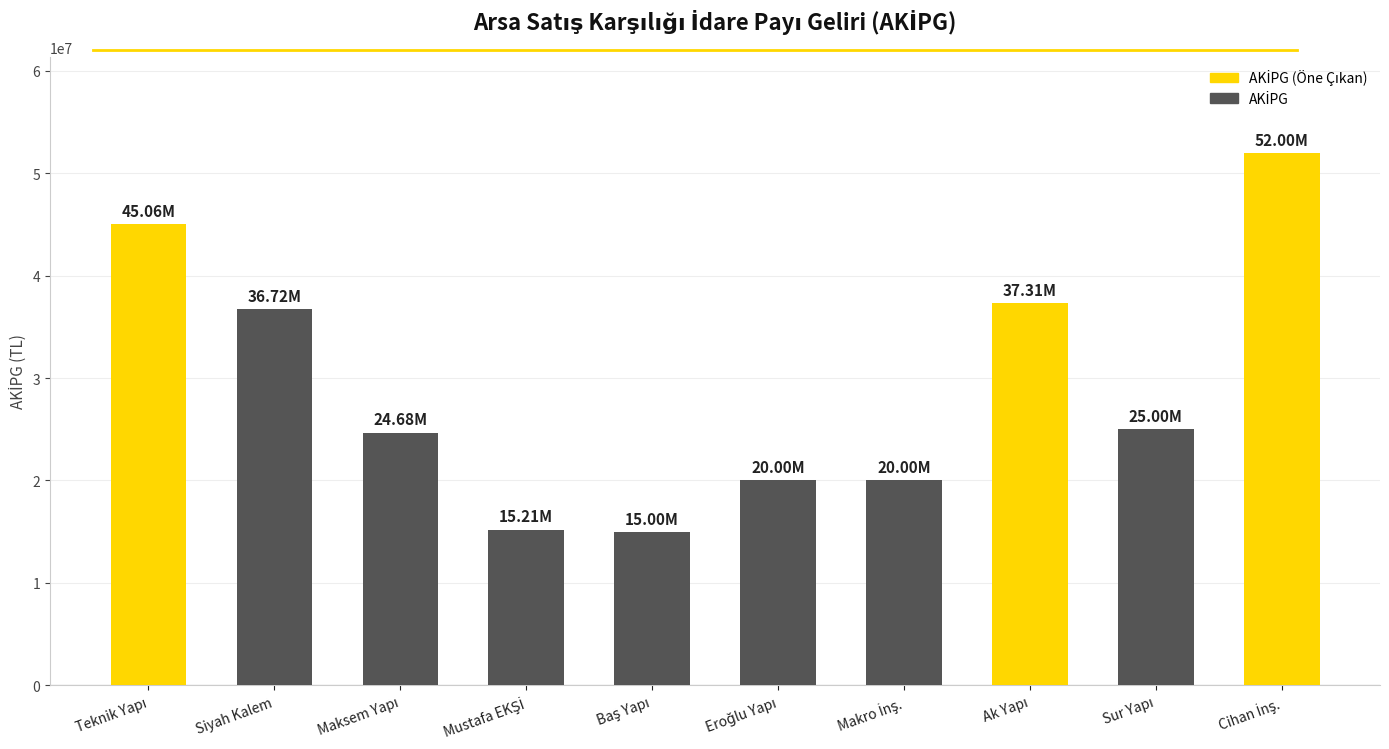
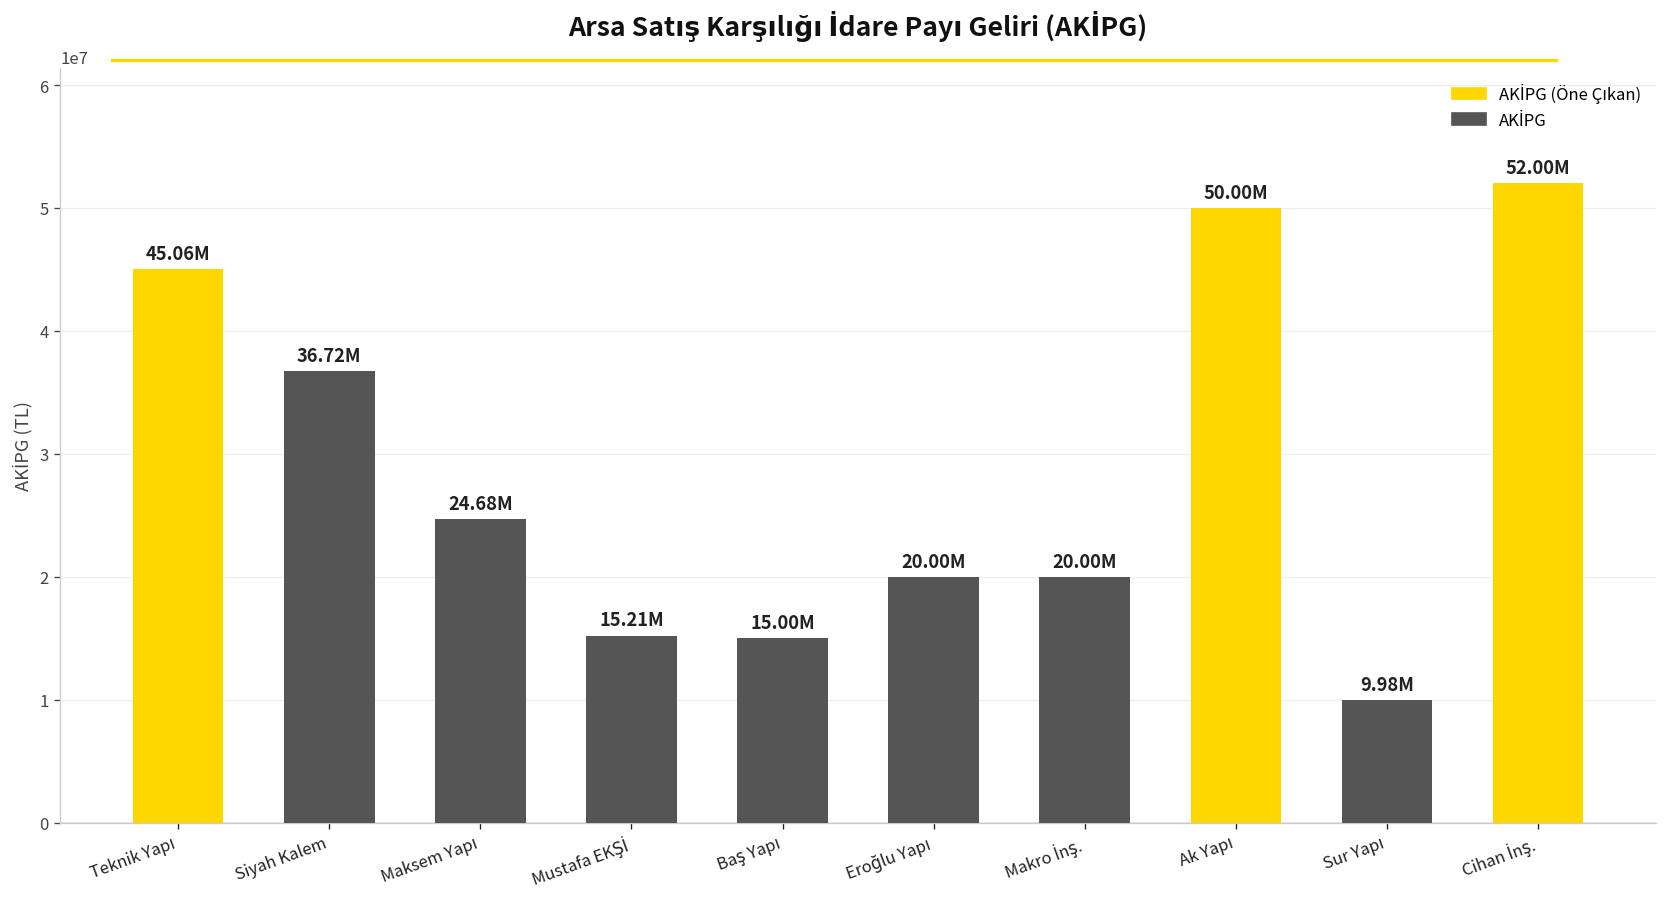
  {
    "Teknik Yapı": "45.06M",
    "Siyah Kalem": "36.72M",
    "Maksem Yapı": "24.68M",
    "Mustafa EKŞİ": "15.21M",
    "Baş Yapı": "15.00M",
    "Eroğlu Yapı": "20.00M",
    "Makro İnş.": "20.00M",
-   "Ak Yapı": "37.31M",
-   "Sur Yapı": "25.00M",
+   "Ak Yapı": "50.00M",
+   "Sur Yapı": "9.98M",
    "Cihan İnş.": "52.00M"
  }
